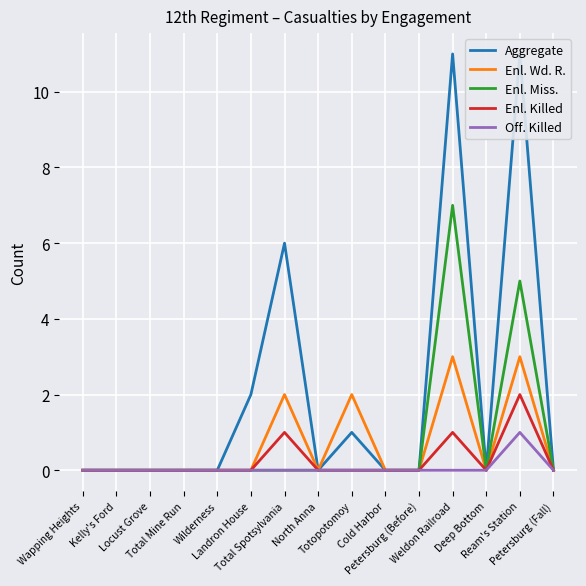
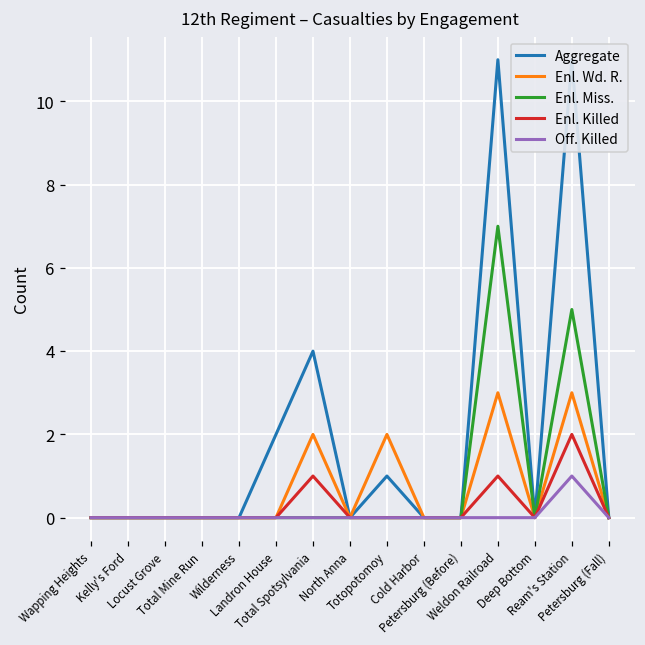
  {
    "Aggregate": {
      "Landron House": 2,
-     "Total Spotsylvania": 6,
+     "Total Spotsylvania": 4,
      "Totopotomoy": 1,
      "Weldon Railroad": 11
    },
    "Enl. Wd. R.": {
      "Total Spotsylvania": 2,
      "Totopotomoy": 2,
      "Weldon Railroad": 3,
      "Ream's Station": 3
    },
    "Enl. Miss.": {
      "Weldon Railroad": 7,
      "Ream's Station": 5
    },
    "Enl. Killed": {
      "Total Spotsylvania": 1,
      "Weldon Railroad": 1,
      "Ream's Station": 2
    },
    "Off. Killed": {
      "Weldon Railroad": 0,
      "Ream's Station": 1
    }
  }
